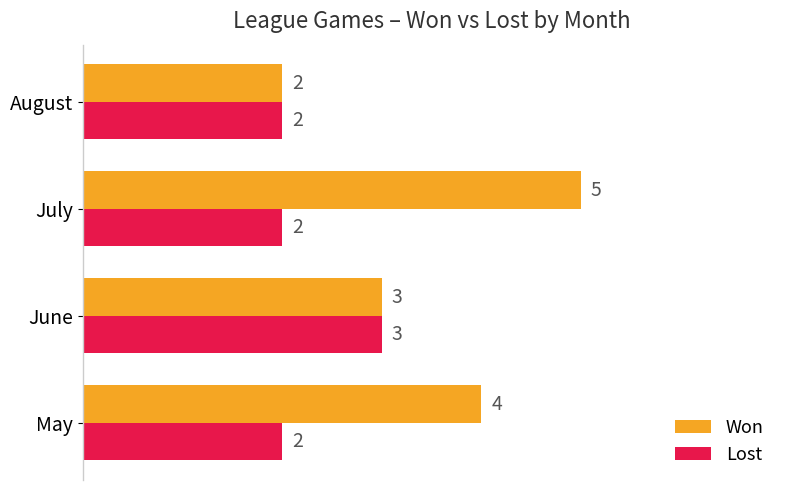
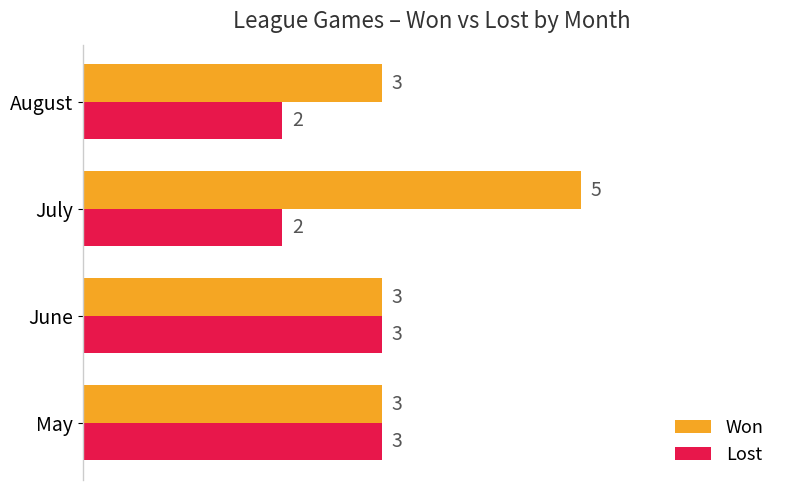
  {
    "Won": {
-     "August": 2,
+     "August": 3,
      "July": 5,
      "June": 3,
-     "May": 4
+     "May": 3
    },
    "Lost": {
      "August": 2,
      "July": 2,
      "June": 3,
-     "May": 2
+     "May": 3
    }
  }
